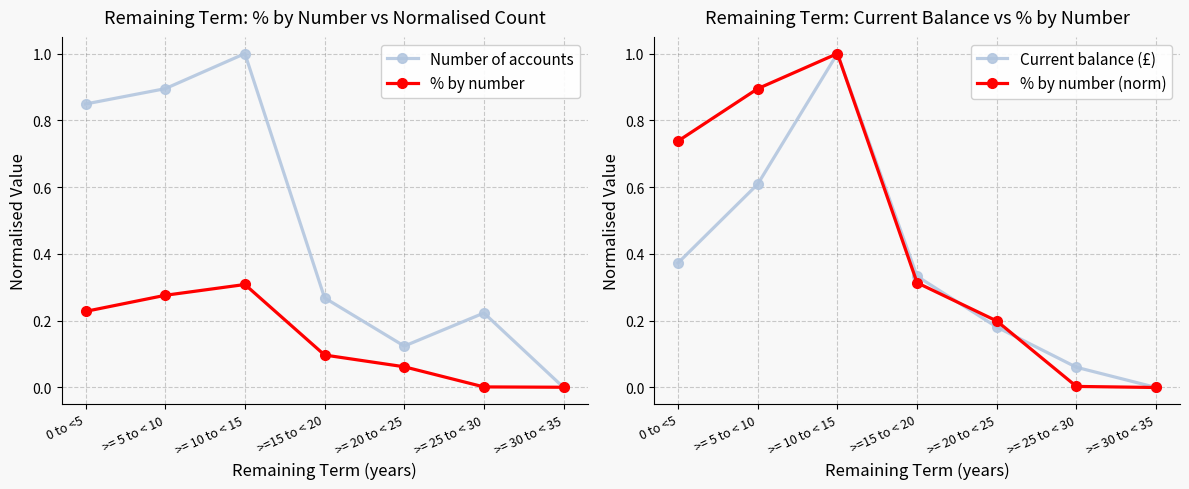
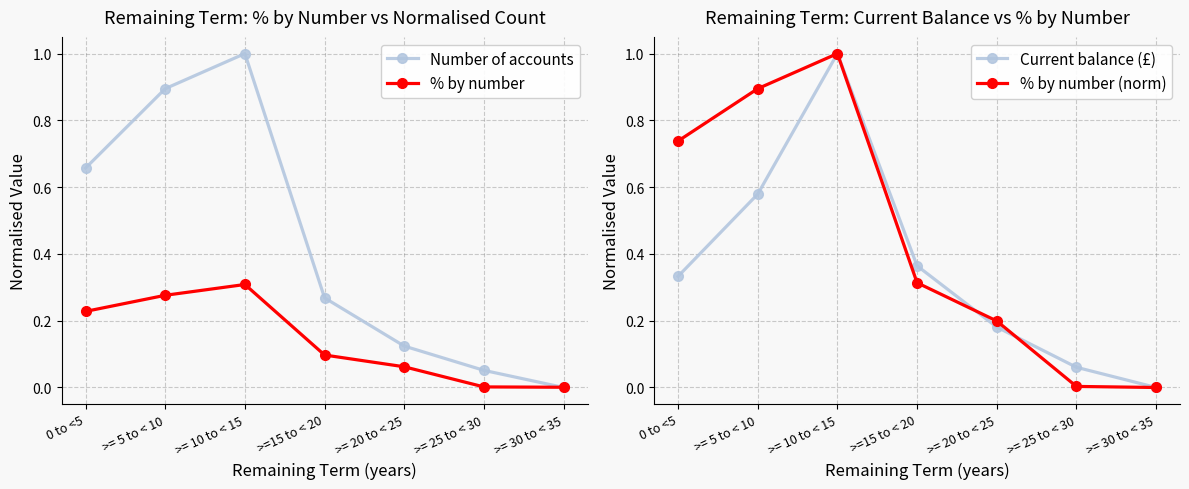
  {
    "Remaining Term: % by Number vs Normalised Count": {
      "Number of accounts": {
-       "0 to <5": 0.85,
+       "0 to <5": 0.66,
        ">= 5 to < 10": 0.89,
        ">= 10 to < 15": 1.00,
        ">=15 to < 20": 0.27,
        ">= 20 to < 25": 0.12,
-       ">= 25 to < 30": 0.22
+       ">= 25 to < 30": 0.05
      },
      "% by number": {
        "0 to <5": 0.23,
        ">= 5 to < 10": 0.28,
        ">= 10 to < 15": 0.31,
        ">=15 to < 20": 0.10,
        ">= 20 to < 25": 0.06,
        ">= 25 to < 30": 0.00
      }
    },
    "Remaining Term: Current Balance vs % by Number": {
      "Current balance (£)": {
-       "0 to <5": 0.37,
-       ">= 5 to < 10": 0.61,
-       ">=15 to < 20": 0.33,
+       "0 to <5": 0.33,
+       ">= 5 to < 10": 0.58,
+       ">=15 to < 20": 0.36,
        ">= 20 to < 25": 0.18,
        ">= 25 to < 30": 0.06
      },
      "% by number (norm)": {
        "0 to <5": 0.74,
        ">= 5 to < 10": 0.89,
        ">=15 to < 20": 0.31,
        ">= 20 to < 25": 0.20,
        ">= 25 to < 30": 0.00
      }
    }
  }
